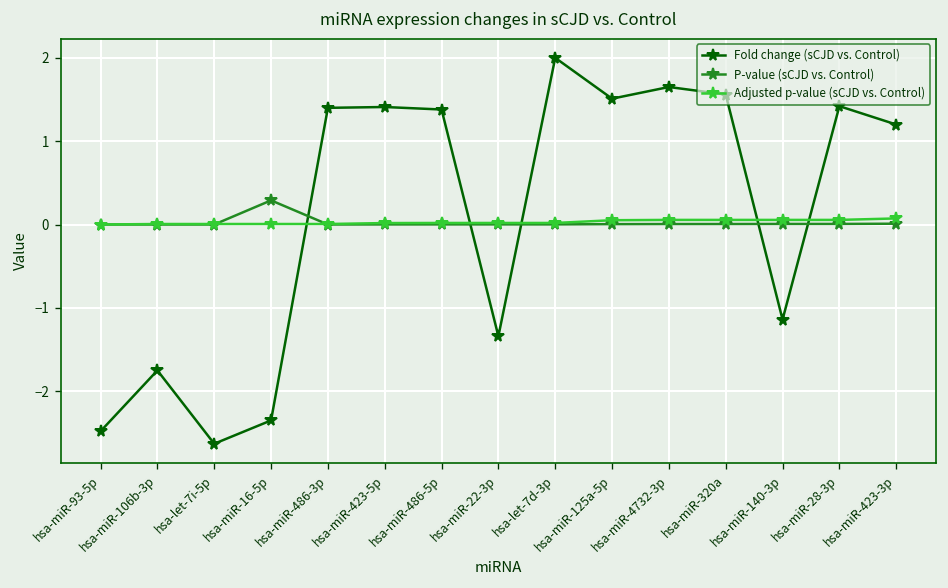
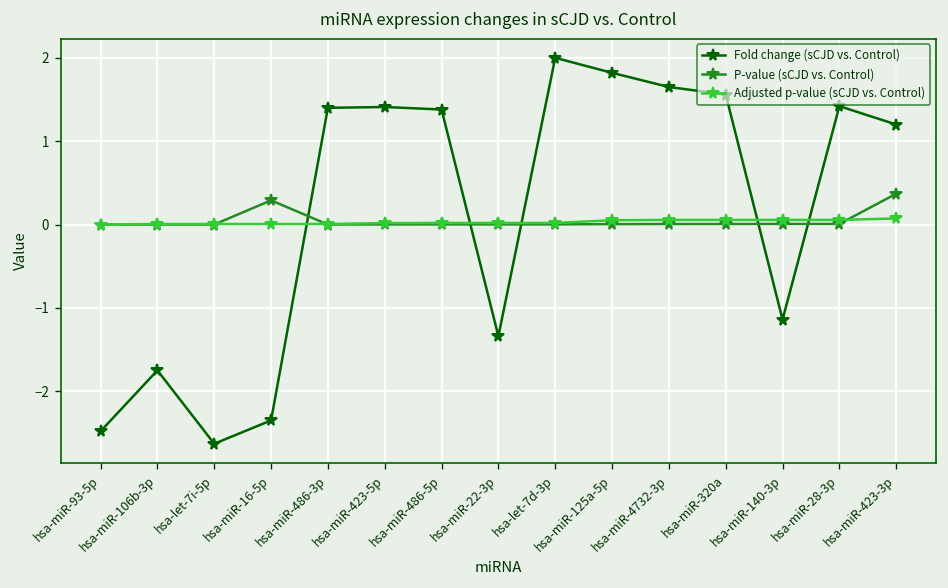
  {
    "Fold change (sCJD vs. Control)": {
      "hsa-miR-93-5p": -2.5,
      "hsa-miR-106b-3p": -1.8,
      "hsa-let-7i-5p": -2.6,
      "hsa-miR-16-5p": -2.4,
      "hsa-miR-486-3p": 1.4,
      "hsa-miR-423-5p": 1.4,
      "hsa-miR-486-5p": 1.4,
      "hsa-miR-22-3p": -1.3,
      "hsa-let-7d-3p": 2.0,
-     "hsa-miR-125a-5p": 1.5,
+     "hsa-miR-125a-5p": 1.8,
      "hsa-miR-4732-3p": 1.7,
      "hsa-miR-140-3p": -1.1,
      "hsa-miR-28-3p": 1.4,
      "hsa-miR-423-3p": 1.2
    },
    "P-value (sCJD vs. Control)": {
      "hsa-miR-16-5p": 0.3,
      "hsa-miR-125a-5p": 0.0,
      "hsa-miR-4732-3p": 0.0,
      "hsa-miR-320a": 0.0,
      "hsa-miR-140-3p": 0.0,
      "hsa-miR-28-3p": 0.0,
-     "hsa-miR-423-3p": 0.0
+     "hsa-miR-423-3p": 0.4
    },
    "Adjusted p-value (sCJD vs. Control)": {
      "hsa-miR-16-5p": 0.0,
      "hsa-miR-125a-5p": 0.1,
      "hsa-miR-4732-3p": 0.1,
      "hsa-miR-320a": 0.1,
      "hsa-miR-140-3p": 0.1,
      "hsa-miR-28-3p": 0.1,
      "hsa-miR-423-3p": 0.1
    }
  }
